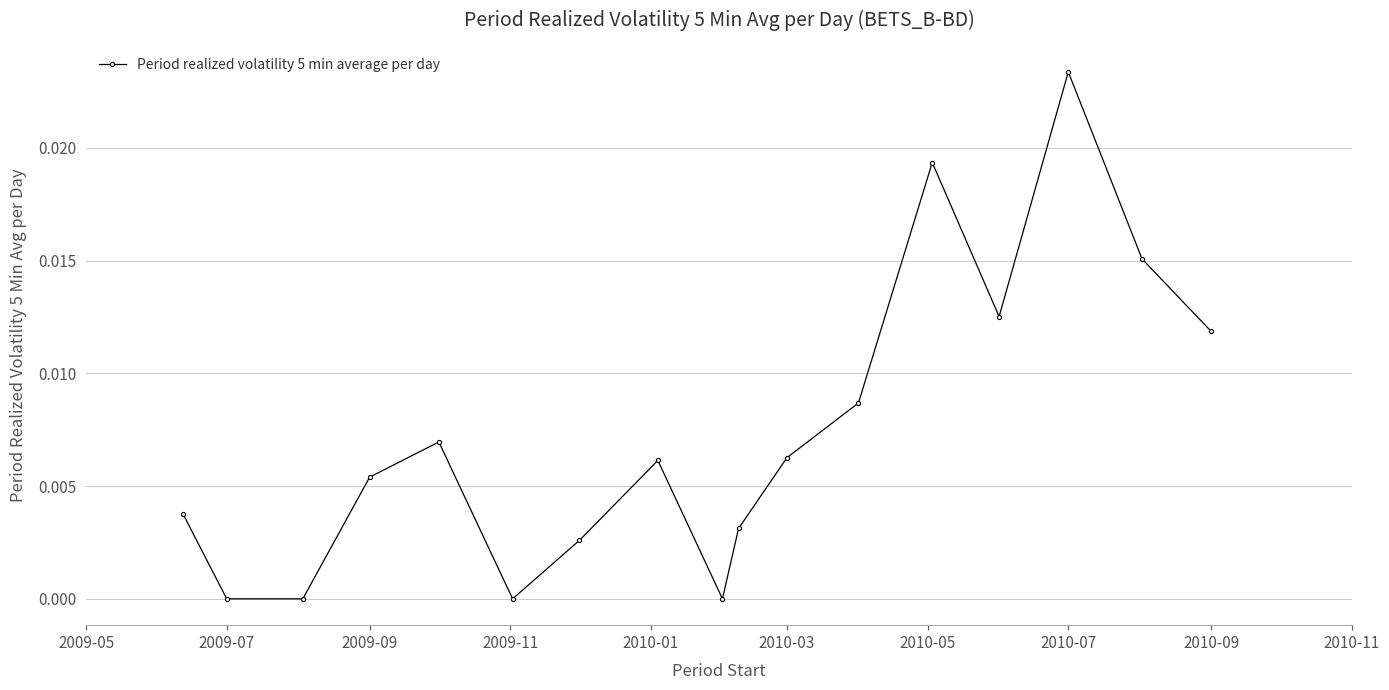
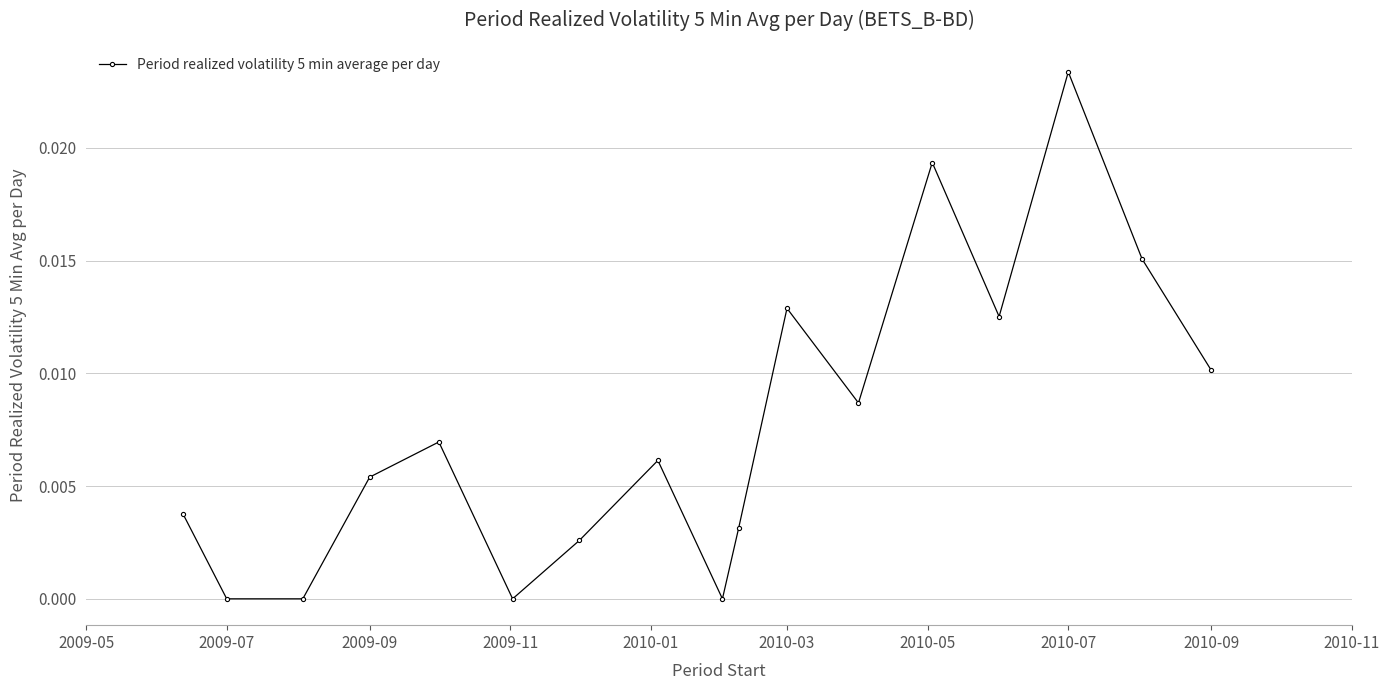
  {
    "2009-07": 0.0000,
    "2009-09": 0.0054,
-   "2010-03": 0.0063,
+   "2010-03": 0.0129,
    "2010-07": 0.0234,
-   "2010-09": 0.0119
+   "2010-09": 0.0101
  }
